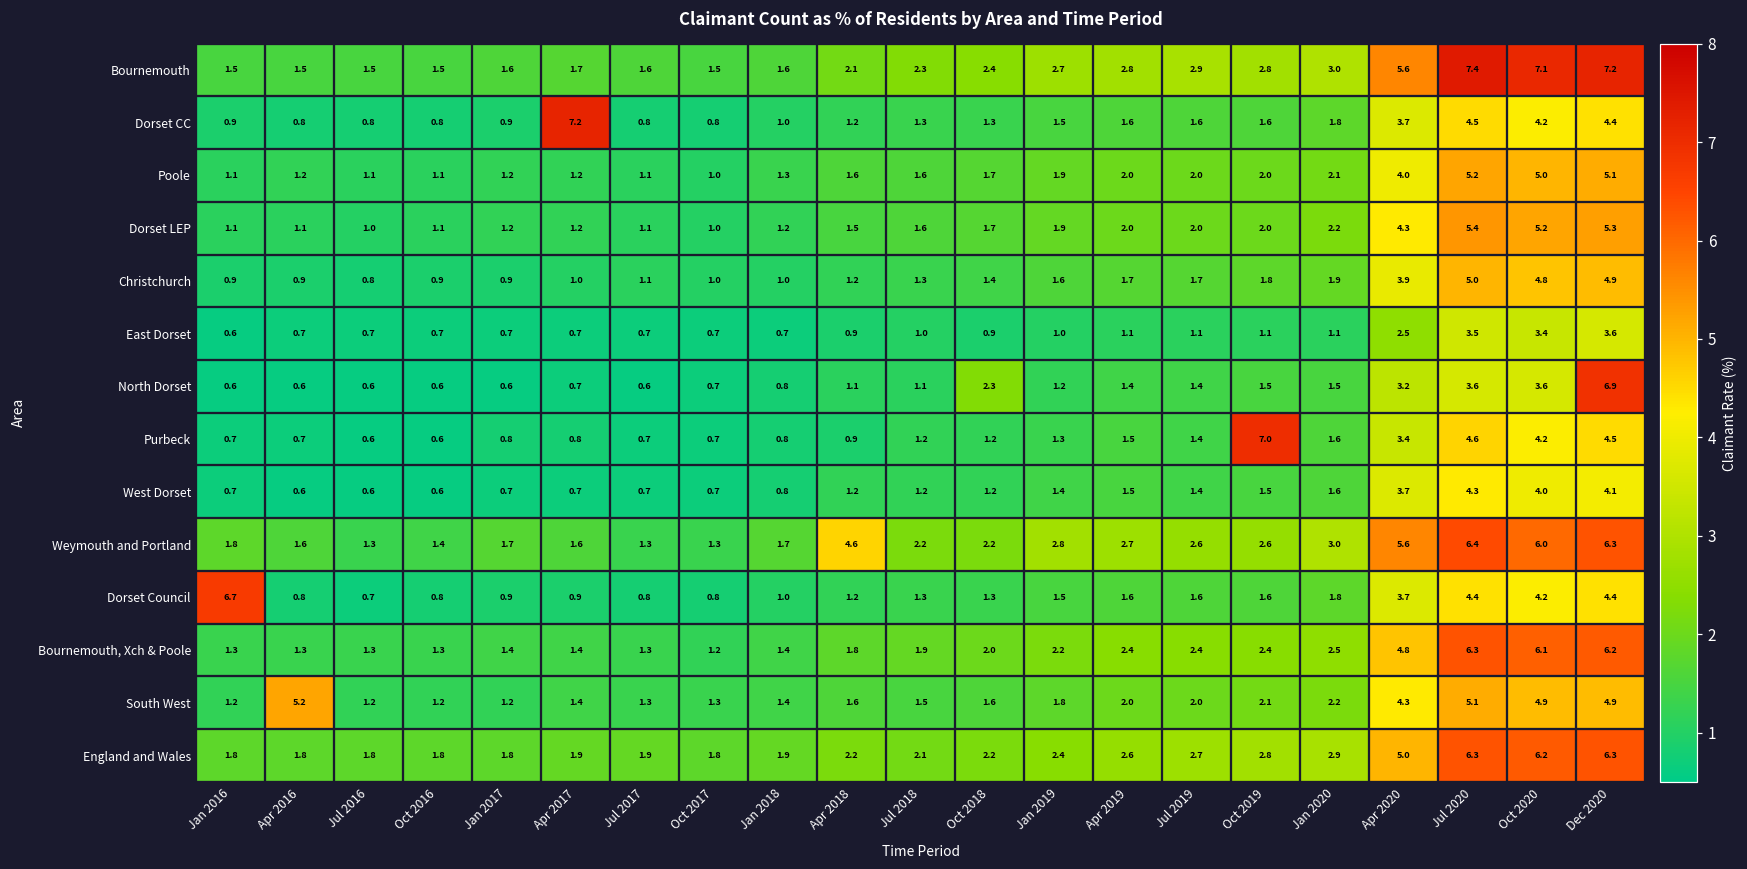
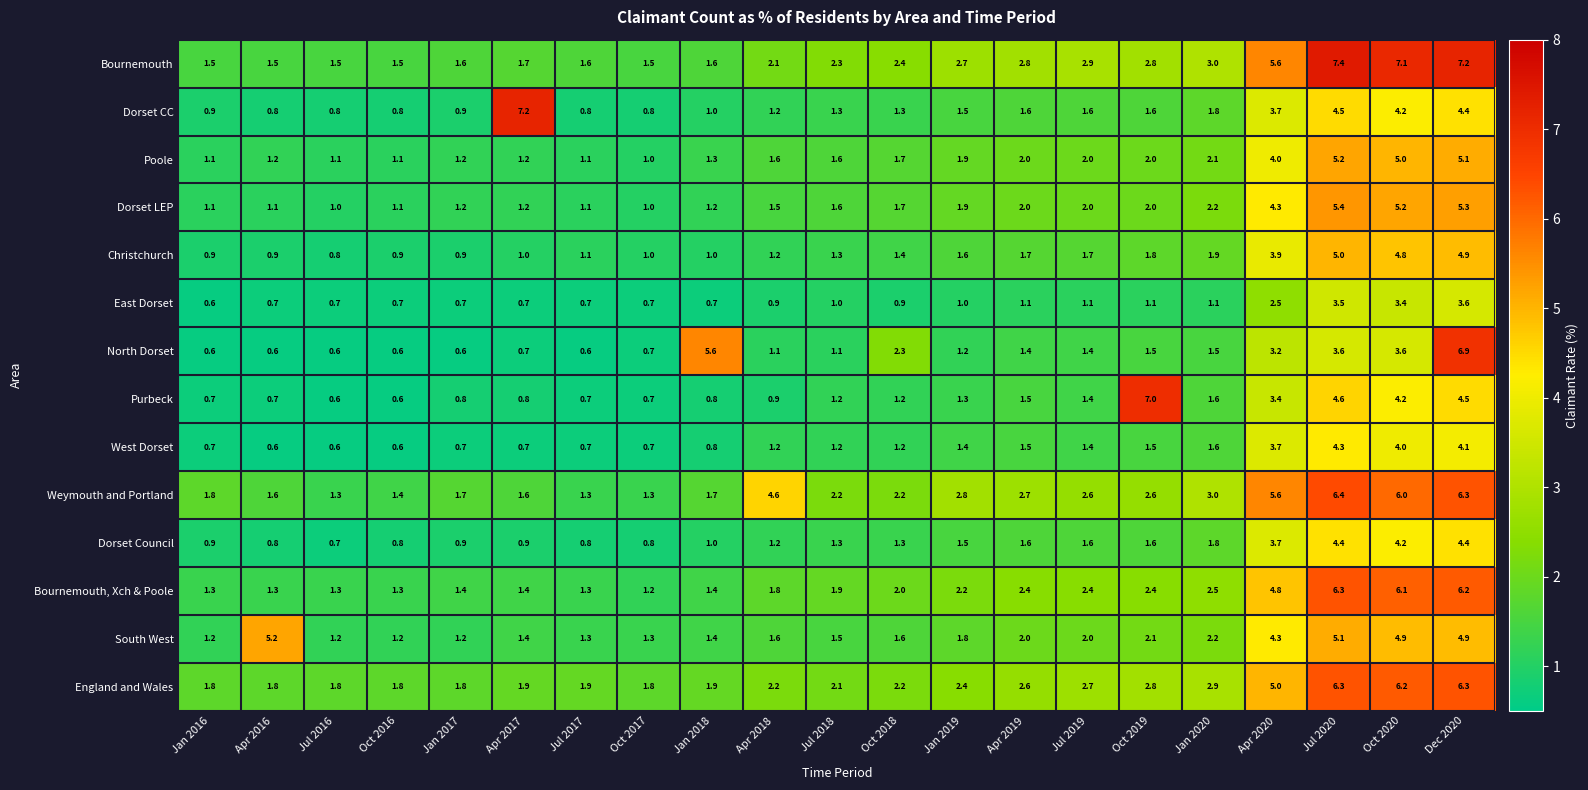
  {
    "North Dorset": {
      "Jan 2016": 0.6,
      "Apr 2016": 0.6,
      "Jul 2016": 0.6,
      "Oct 2016": 0.6,
      "Jan 2017": 0.6,
      "Apr 2017": 0.7,
      "Jul 2017": 0.6,
      "Oct 2017": 0.7,
-     "Jan 2018": 0.8,
+     "Jan 2018": 5.6,
      "Apr 2018": 1.1,
      "Jul 2018": 1.1,
      "Oct 2018": 2.3,
      "Jan 2019": 1.2,
      "Apr 2019": 1.4,
      "Jul 2019": 1.4,
      "Oct 2019": 1.5,
      "Jan 2020": 1.5,
      "Apr 2020": 3.2,
      "Jul 2020": 3.6,
      "Oct 2020": 3.6,
      "Dec 2020": 6.9
    },
    "Dorset Council": {
-     "Jan 2016": 6.7,
+     "Jan 2016": 0.9,
      "Apr 2016": 0.8,
      "Jul 2016": 0.7,
      "Oct 2016": 0.8,
      "Jan 2017": 0.9,
      "Apr 2017": 0.9,
      "Jul 2017": 0.8,
      "Oct 2017": 0.8,
      "Jan 2018": 1.0,
      "Apr 2018": 1.2,
      "Jul 2018": 1.3,
      "Oct 2018": 1.3,
      "Jan 2019": 1.5,
      "Apr 2019": 1.6,
      "Jul 2019": 1.6,
      "Oct 2019": 1.6,
      "Jan 2020": 1.8,
      "Apr 2020": 3.7,
      "Jul 2020": 4.4,
      "Oct 2020": 4.2,
      "Dec 2020": 4.4
    }
  }
